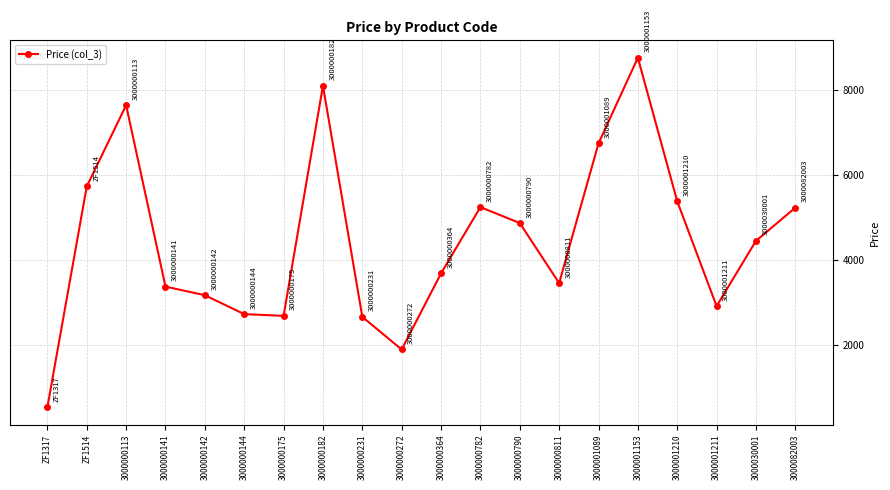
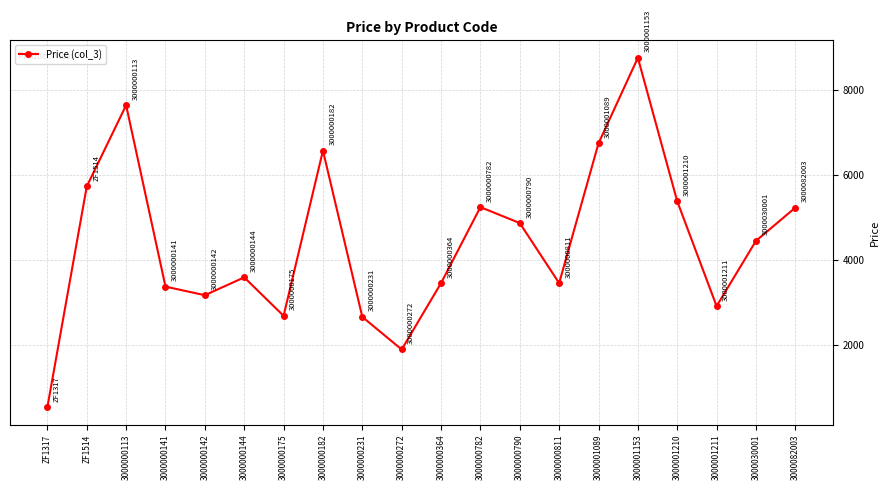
  {
    "ZF1317": 500,
    "ZF1514": 5700,
-   "3000000144": 2700,
-   "3000000182": 8100,
-   "3000000364": 3700
+   "3000000144": 3600,
+   "3000000182": 6600,
+   "3000000364": 3500
  }
